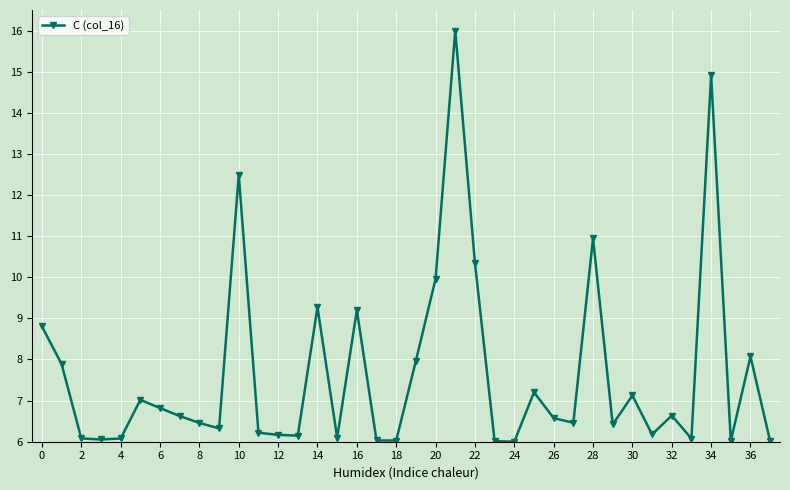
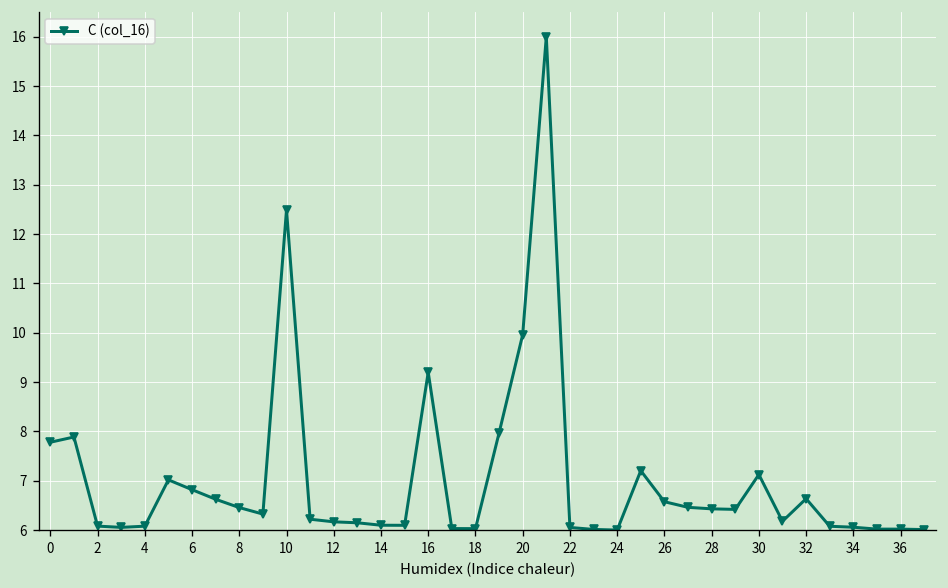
  {
-   "0": 8.8,
+   "0": 7.8,
    "2": 6.1,
    "4": 6.1,
    "6": 6.8,
    "8": 6.5,
    "10": 12.5,
    "12": 6.2,
-   "14": 9.3,
+   "14": 6.1,
    "16": 9.2,
    "18": 6.0,
    "20": 10.0,
-   "22": 10.3,
+   "22": 6.1,
    "24": 6.0,
    "26": 6.6,
-   "28": 10.9,
+   "28": 6.4,
    "30": 7.1,
    "32": 6.6,
-   "34": 14.9,
-   "36": 8.1
+   "34": 6.1,
+   "36": 6.0
  }
